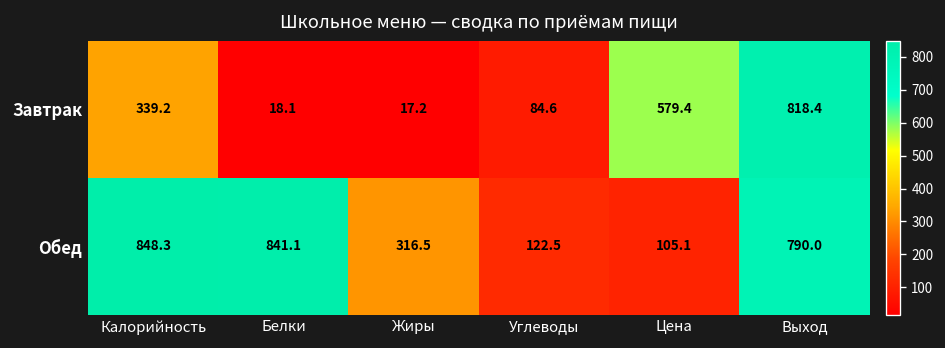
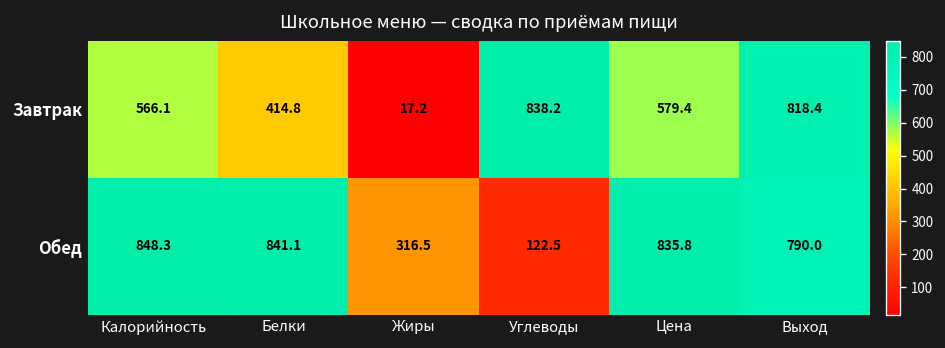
  {
    "Завтрак": {
-     "Калорийность": 339.2,
-     "Белки": 18.1,
+     "Калорийность": 566.1,
+     "Белки": 414.8,
      "Жиры": 17.2,
-     "Углеводы": 84.6,
+     "Углеводы": 838.2,
      "Цена": 579.4,
      "Выход": 818.4
    },
    "Обед": {
      "Калорийность": 848.3,
      "Белки": 841.1,
      "Жиры": 316.5,
      "Углеводы": 122.5,
-     "Цена": 105.1,
+     "Цена": 835.8,
      "Выход": 790.0
    }
  }
